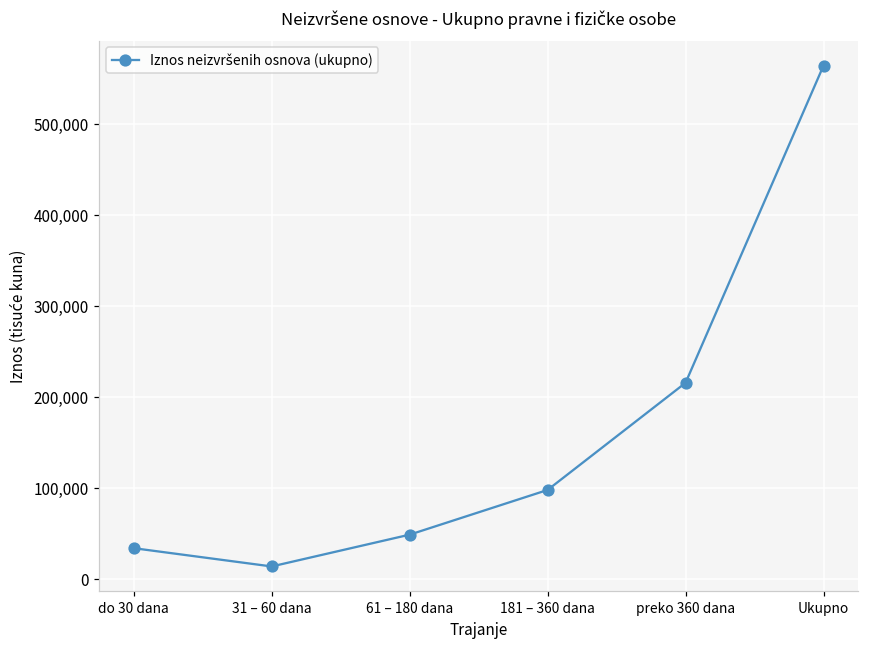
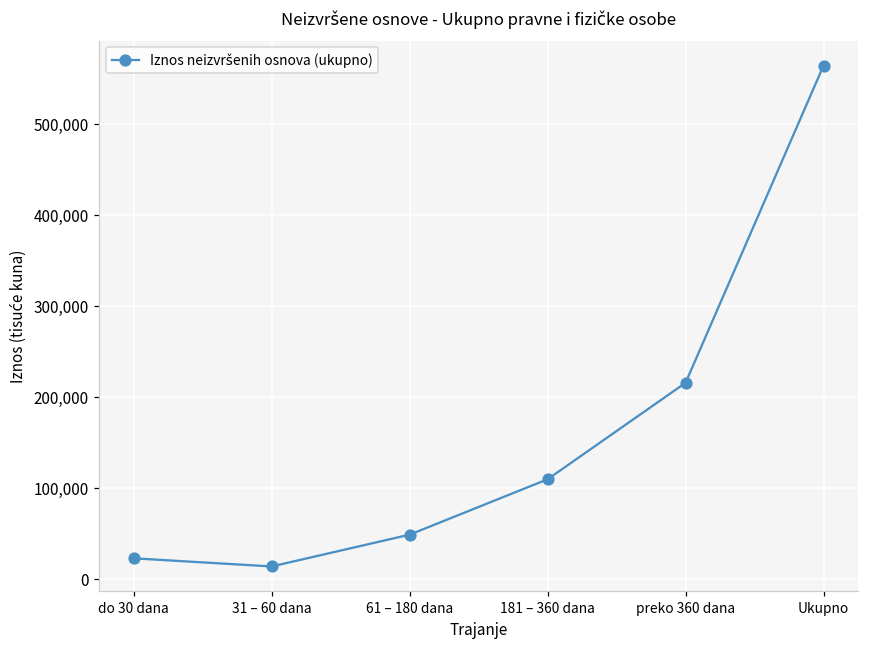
  {
-   "do 30 dana": "30,000",
+   "do 30 dana": "20,000",
    "31 – 60 dana": "10,000",
    "61 – 180 dana": "50,000",
-   "181 – 360 dana": "100,000",
+   "181 – 360 dana": "110,000",
    "preko 360 dana": "220,000",
    "Ukupno": "560,000"
  }
